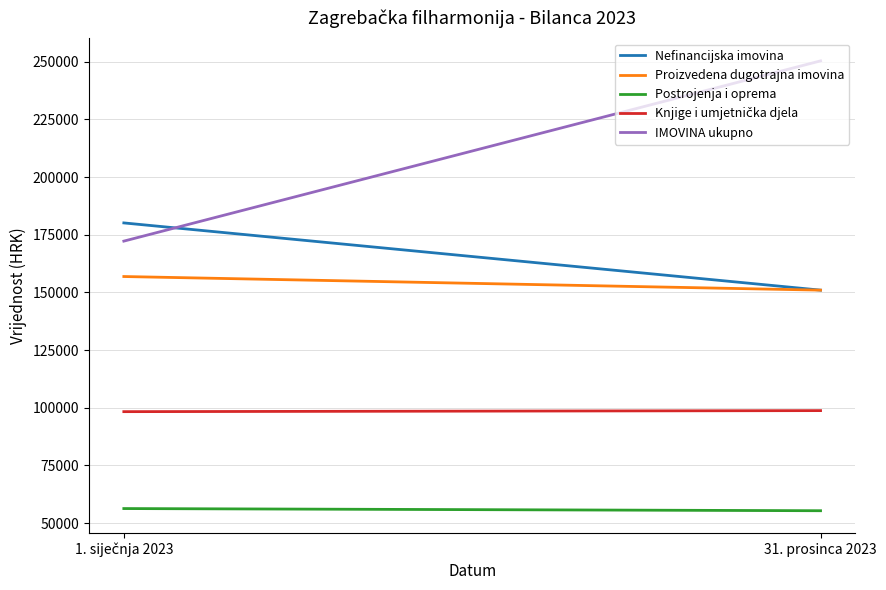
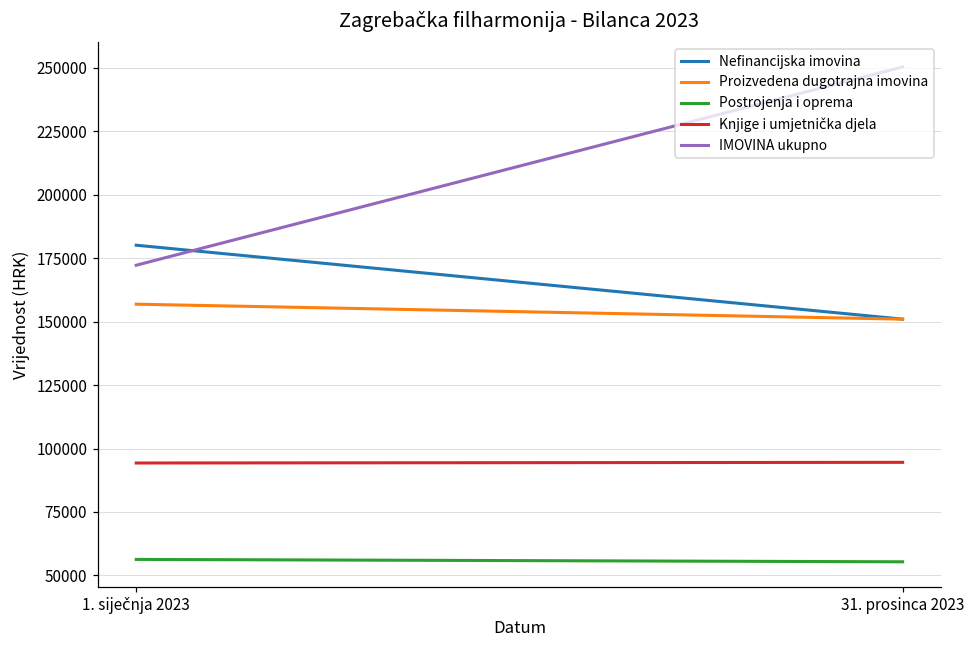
  {
    "Nefinancijska imovina": {
      "1. siječnja 2023": 180000
    },
    "Proizvedena dugotrajna imovina": {
      "1. siječnja 2023": 157000
    },
    "Postrojenja i oprema": {
      "1. siječnja 2023": 56000,
      "31. prosinca 2023": 55000
    },
    "Knjige i umjetnička djela": {
-     "1. siječnja 2023": 98000,
-     "31. prosinca 2023": 99000
+     "1. siječnja 2023": 94000,
+     "31. prosinca 2023": 95000
    },
    "IMOVINA ukupno": {
      "1. siječnja 2023": 172000
    }
  }
